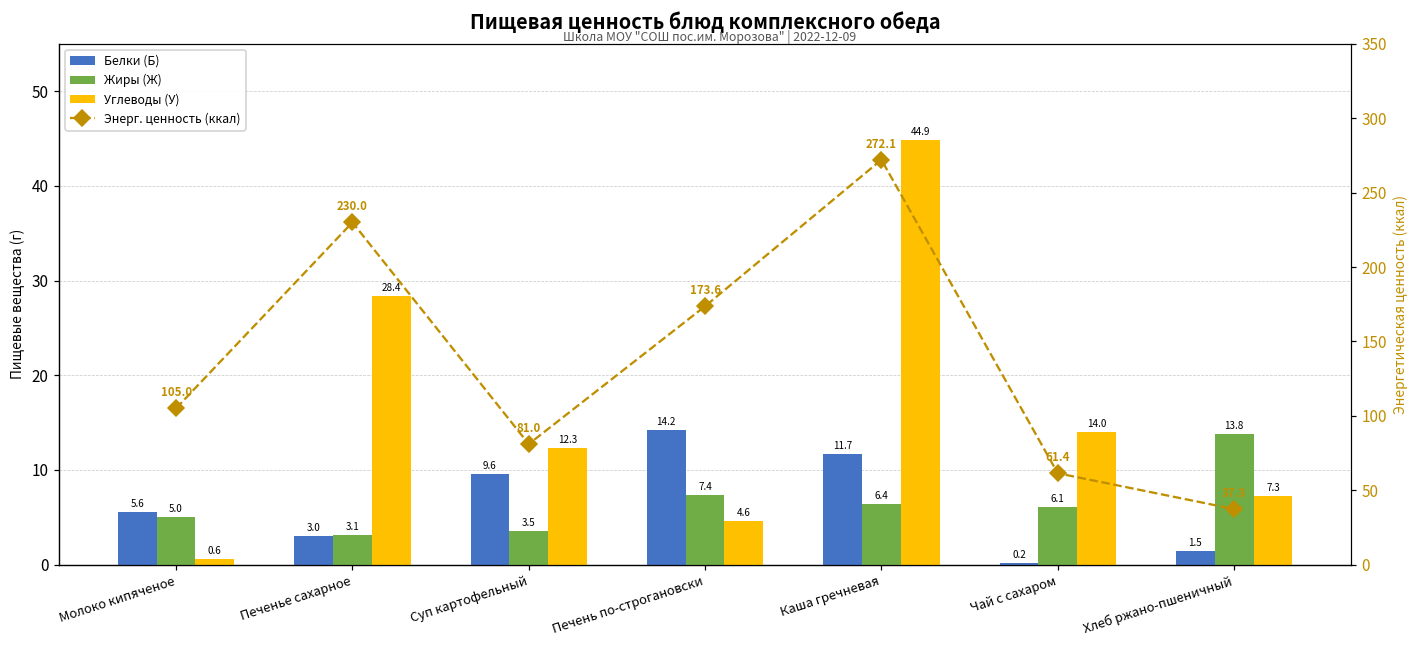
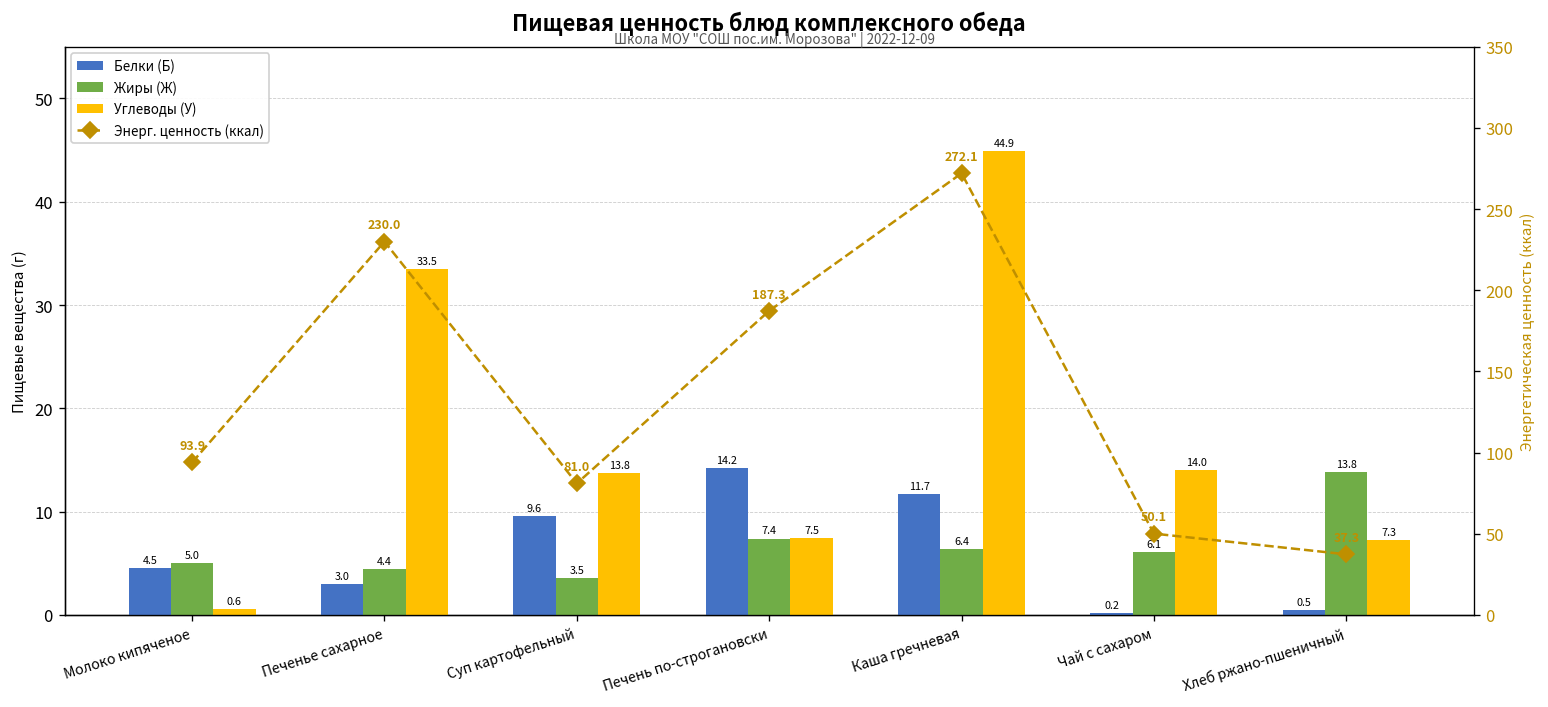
  {
    "Белки (Б)": {
-     "Молоко кипяченое": 5.6,
+     "Молоко кипяченое": 4.5,
      "Печенье сахарное": 3.0,
      "Суп картофельный": 9.6,
      "Печень по-строгановски": 14.2,
      "Каша гречневая": 11.7,
      "Чай с сахаром": 0.2,
-     "Хлеб ржано-пшеничный": 1.5
+     "Хлеб ржано-пшеничный": 0.5
    },
    "Жиры (Ж)": {
      "Молоко кипяченое": 5.0,
-     "Печенье сахарное": 3.1,
+     "Печенье сахарное": 4.4,
      "Суп картофельный": 3.5,
      "Печень по-строгановски": 7.4,
      "Каша гречневая": 6.4,
      "Чай с сахаром": 6.1,
      "Хлеб ржано-пшеничный": 13.8
    },
    "Углеводы (У)": {
      "Молоко кипяченое": 0.6,
-     "Печенье сахарное": 28.4,
-     "Суп картофельный": 12.3,
-     "Печень по-строгановски": 4.6,
+     "Печенье сахарное": 33.5,
+     "Суп картофельный": 13.8,
+     "Печень по-строгановски": 7.5,
      "Каша гречневая": 44.9,
      "Чай с сахаром": 14.0,
      "Хлеб ржано-пшеничный": 7.3
    },
    "Энерг. ценность (ккал)": {
-     "Молоко кипяченое": 105.0,
+     "Молоко кипяченое": 93.9,
      "Печенье сахарное": 230.0,
      "Суп картофельный": 81.0,
-     "Печень по-строгановски": 173.6,
+     "Печень по-строгановски": 187.3,
      "Каша гречневая": 272.1,
-     "Чай с сахаром": 61.4,
+     "Чай с сахаром": 50.1,
      "Хлеб ржано-пшеничный": 37.3
    }
  }
